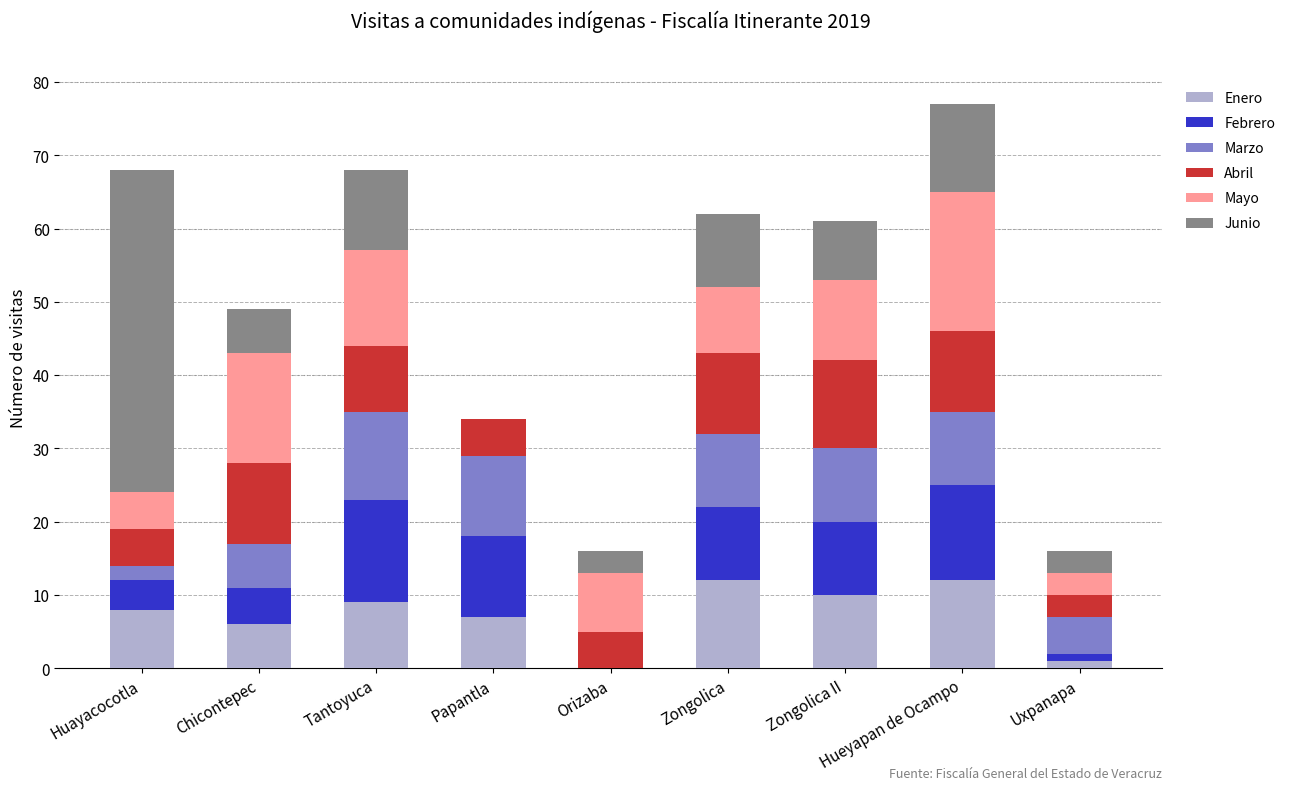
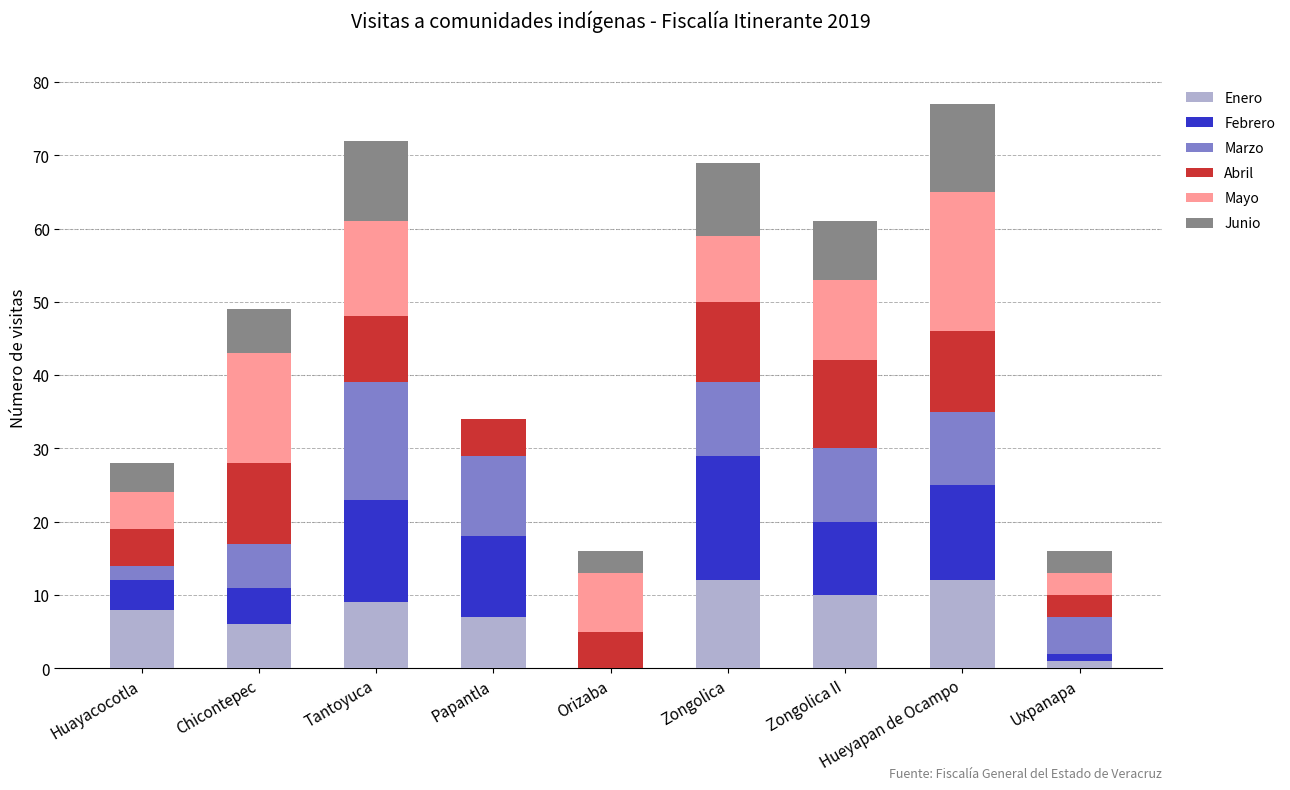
  {
    "Enero": {
      "Huayacocotla": 8,
      "Chicontepec": 6,
      "Tantoyuca": 9,
      "Papantla": 7,
      "Orizaba": 0,
      "Zongolica": 12,
      "Zongolica II": 10,
      "Hueyapan de Ocampo": 12,
      "Uxpanapa": 1
    },
    "Febrero": {
      "Huayacocotla": 4,
      "Chicontepec": 5,
      "Tantoyuca": 14,
      "Papantla": 11,
      "Orizaba": 0,
-     "Zongolica": 10,
+     "Zongolica": 17,
      "Zongolica II": 10,
      "Hueyapan de Ocampo": 13,
      "Uxpanapa": 1
    },
    "Marzo": {
      "Huayacocotla": 2,
      "Chicontepec": 6,
-     "Tantoyuca": 12,
+     "Tantoyuca": 16,
      "Papantla": 11,
      "Orizaba": 0,
      "Zongolica": 10,
      "Zongolica II": 10,
      "Hueyapan de Ocampo": 10,
      "Uxpanapa": 5
    },
    "Abril": {
      "Huayacocotla": 5,
      "Chicontepec": 11,
      "Tantoyuca": 9,
      "Papantla": 5,
      "Orizaba": 5,
      "Zongolica": 11,
      "Zongolica II": 12,
      "Hueyapan de Ocampo": 11,
      "Uxpanapa": 3
    },
    "Mayo": {
      "Huayacocotla": 5,
      "Chicontepec": 15,
      "Tantoyuca": 13,
      "Papantla": 0,
      "Orizaba": 8,
      "Zongolica": 9,
      "Zongolica II": 11,
      "Hueyapan de Ocampo": 19,
      "Uxpanapa": 3
    },
    "Junio": {
-     "Huayacocotla": 44,
+     "Huayacocotla": 4,
      "Chicontepec": 6,
      "Tantoyuca": 11,
      "Papantla": 0,
      "Orizaba": 3,
      "Zongolica": 10,
      "Zongolica II": 8,
      "Hueyapan de Ocampo": 12,
      "Uxpanapa": 3
    }
  }
